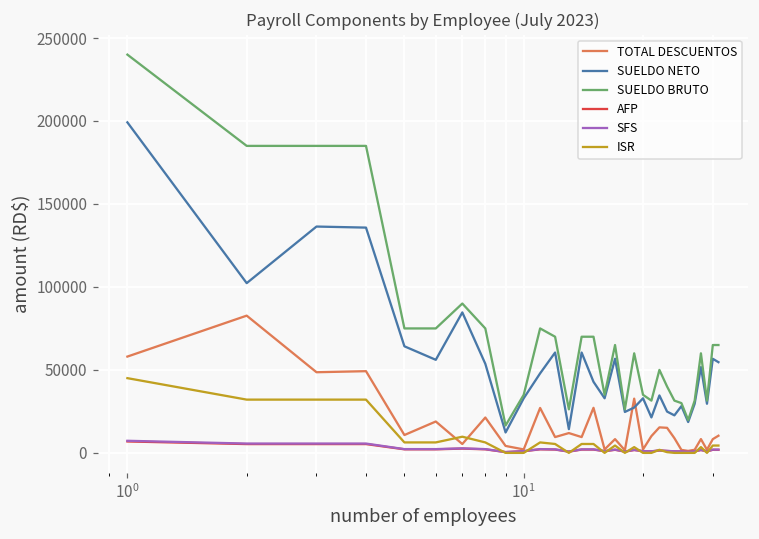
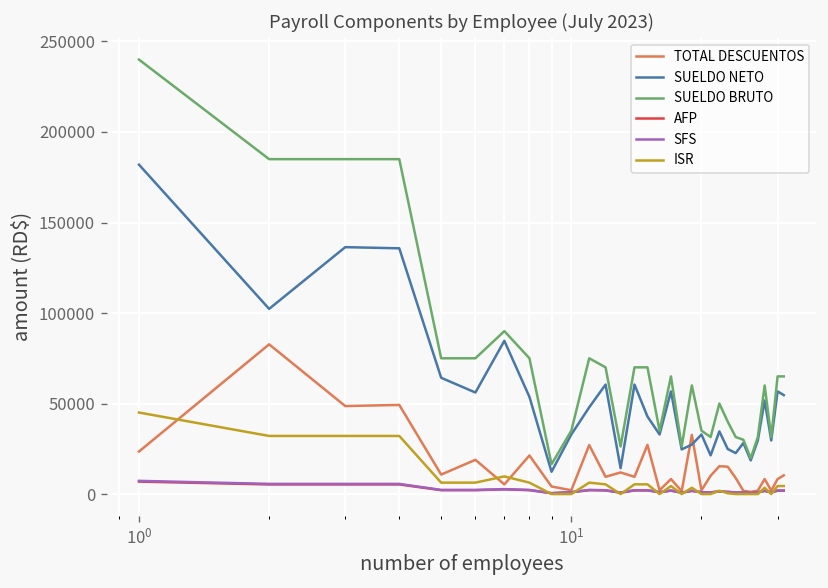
  {
    "TOTAL DESCUENTOS": {
-     "10^0": 58000
+     "10^0": 23000
    },
    "SUELDO NETO": {
-     "10^0": 199000,
+     "10^0": 182000,
      "10^1": 33000
    },
    "SUELDO BRUTO": {
      "10^0": 240000,
      "10^1": 35000
    },
    "ISR": {
      "10^0": 45000
    }
  }
